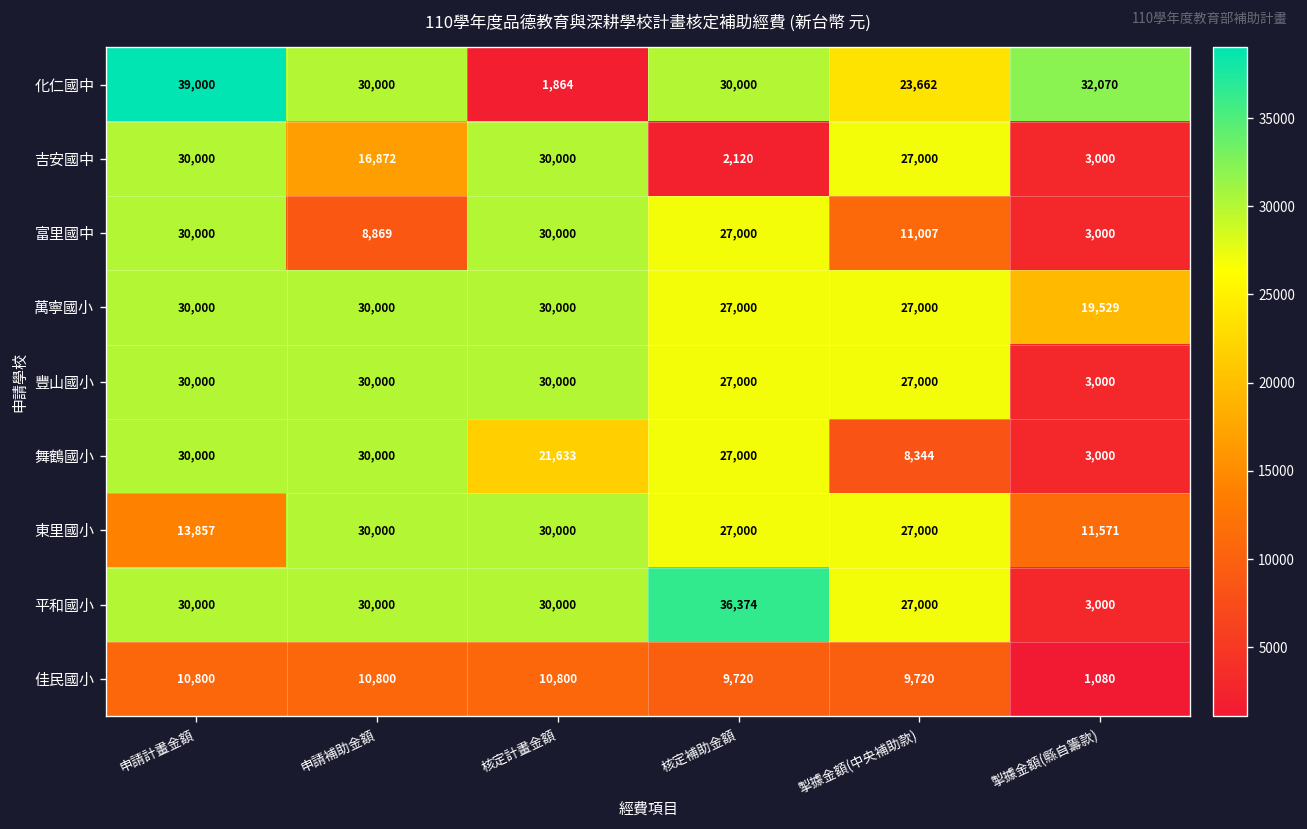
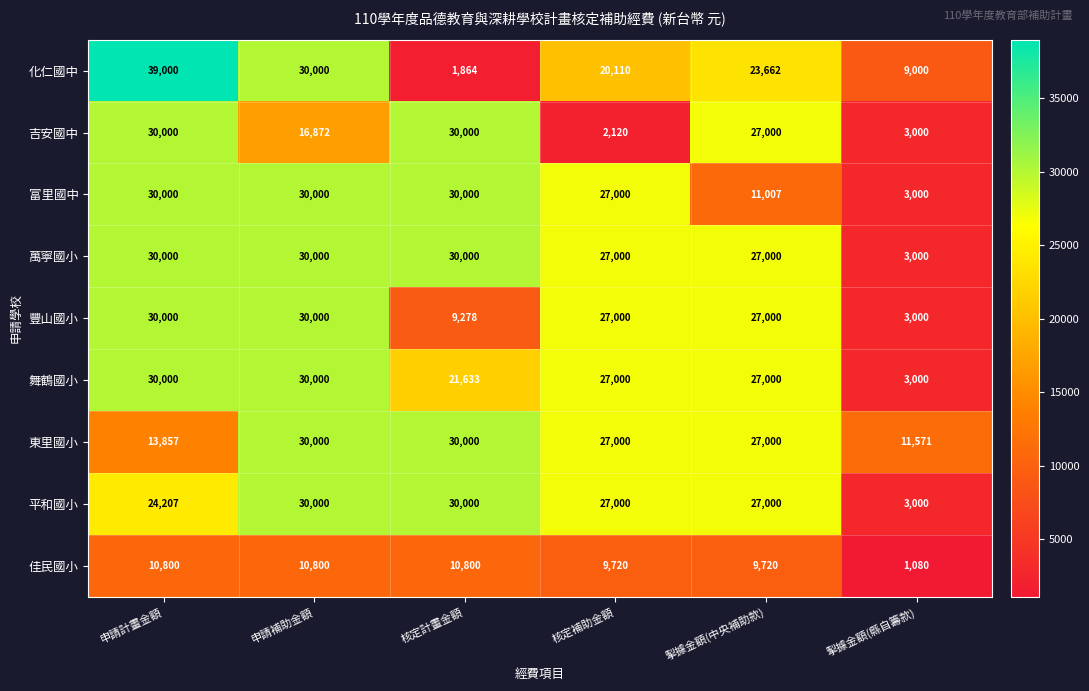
  {
    "化仁國中": {
      "申請計畫金額": "39,000",
      "申請補助金額": "30,000",
      "核定計畫金額": "1,864",
-     "核定補助金額": "30,000",
+     "核定補助金額": "20,110",
      "掣據金額(中央補助款)": "23,662",
-     "掣據金額(縣自籌款)": "32,070"
+     "掣據金額(縣自籌款)": "9,000"
    },
    "吉安國中": {
      "申請計畫金額": "30,000",
      "申請補助金額": "16,872",
      "核定計畫金額": "30,000",
      "核定補助金額": "2,120",
      "掣據金額(中央補助款)": "27,000",
      "掣據金額(縣自籌款)": "3,000"
    },
    "富里國中": {
      "申請計畫金額": "30,000",
-     "申請補助金額": "8,869",
+     "申請補助金額": "30,000",
      "核定計畫金額": "30,000",
      "核定補助金額": "27,000",
      "掣據金額(中央補助款)": "11,007",
      "掣據金額(縣自籌款)": "3,000"
    },
    "萬寧國小": {
      "申請計畫金額": "30,000",
      "申請補助金額": "30,000",
      "核定計畫金額": "30,000",
      "核定補助金額": "27,000",
      "掣據金額(中央補助款)": "27,000",
-     "掣據金額(縣自籌款)": "19,529"
+     "掣據金額(縣自籌款)": "3,000"
    },
    "豐山國小": {
      "申請計畫金額": "30,000",
      "申請補助金額": "30,000",
-     "核定計畫金額": "30,000",
+     "核定計畫金額": "9,278",
      "核定補助金額": "27,000",
      "掣據金額(中央補助款)": "27,000",
      "掣據金額(縣自籌款)": "3,000"
    },
    "舞鶴國小": {
      "申請計畫金額": "30,000",
      "申請補助金額": "30,000",
      "核定計畫金額": "21,633",
      "核定補助金額": "27,000",
-     "掣據金額(中央補助款)": "8,344",
+     "掣據金額(中央補助款)": "27,000",
      "掣據金額(縣自籌款)": "3,000"
    },
    "東里國小": {
      "申請計畫金額": "13,857",
      "申請補助金額": "30,000",
      "核定計畫金額": "30,000",
      "核定補助金額": "27,000",
      "掣據金額(中央補助款)": "27,000",
      "掣據金額(縣自籌款)": "11,571"
    },
    "平和國小": {
-     "申請計畫金額": "30,000",
+     "申請計畫金額": "24,207",
      "申請補助金額": "30,000",
      "核定計畫金額": "30,000",
-     "核定補助金額": "36,374",
+     "核定補助金額": "27,000",
      "掣據金額(中央補助款)": "27,000",
      "掣據金額(縣自籌款)": "3,000"
    },
    "佳民國小": {
      "申請計畫金額": "10,800",
      "申請補助金額": "10,800",
      "核定計畫金額": "10,800",
      "核定補助金額": "9,720",
      "掣據金額(中央補助款)": "9,720",
      "掣據金額(縣自籌款)": "1,080"
    }
  }
